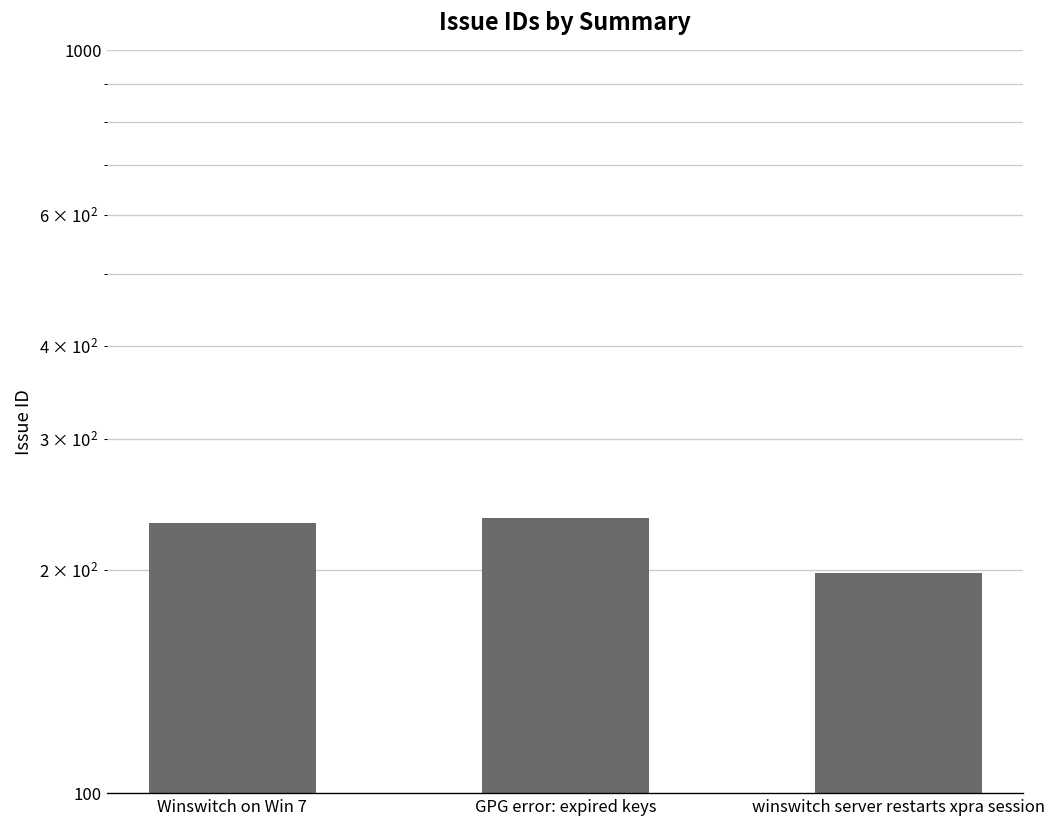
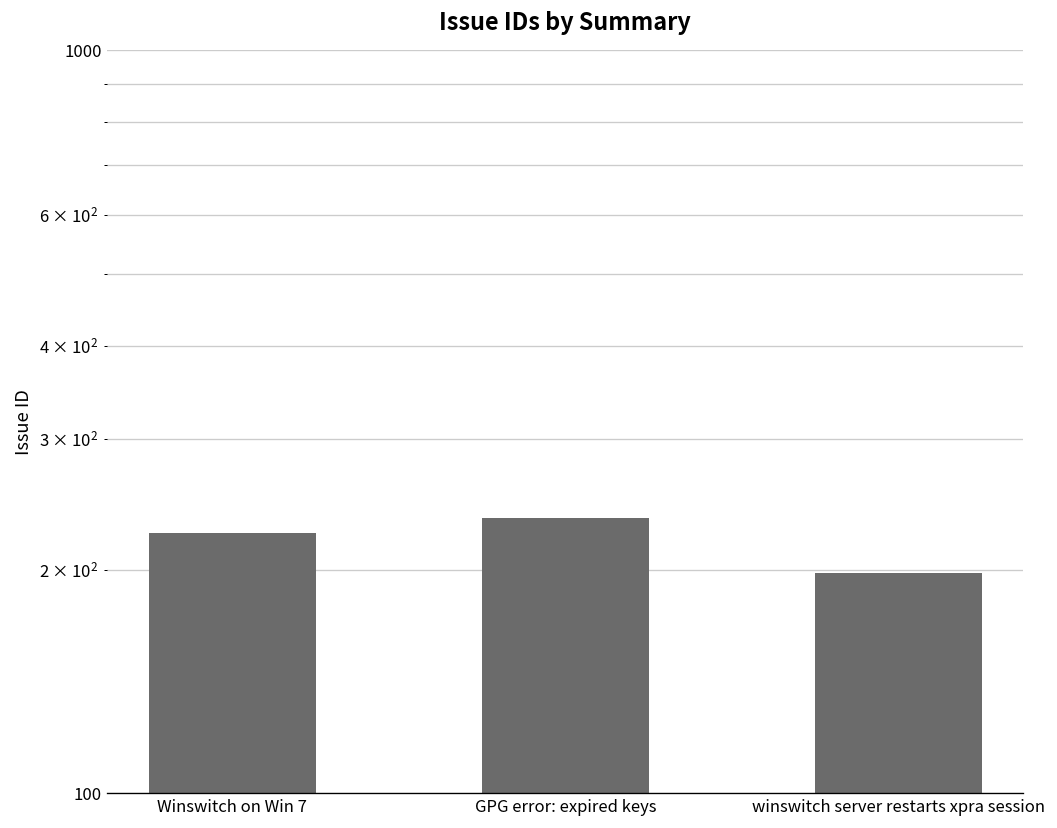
  {
-   "Winswitch on Win 7": 231,
+   "Winswitch on Win 7": 224,
    "GPG error: expired keys": 235,
    "winswitch server restarts xpra session": 198
  }
